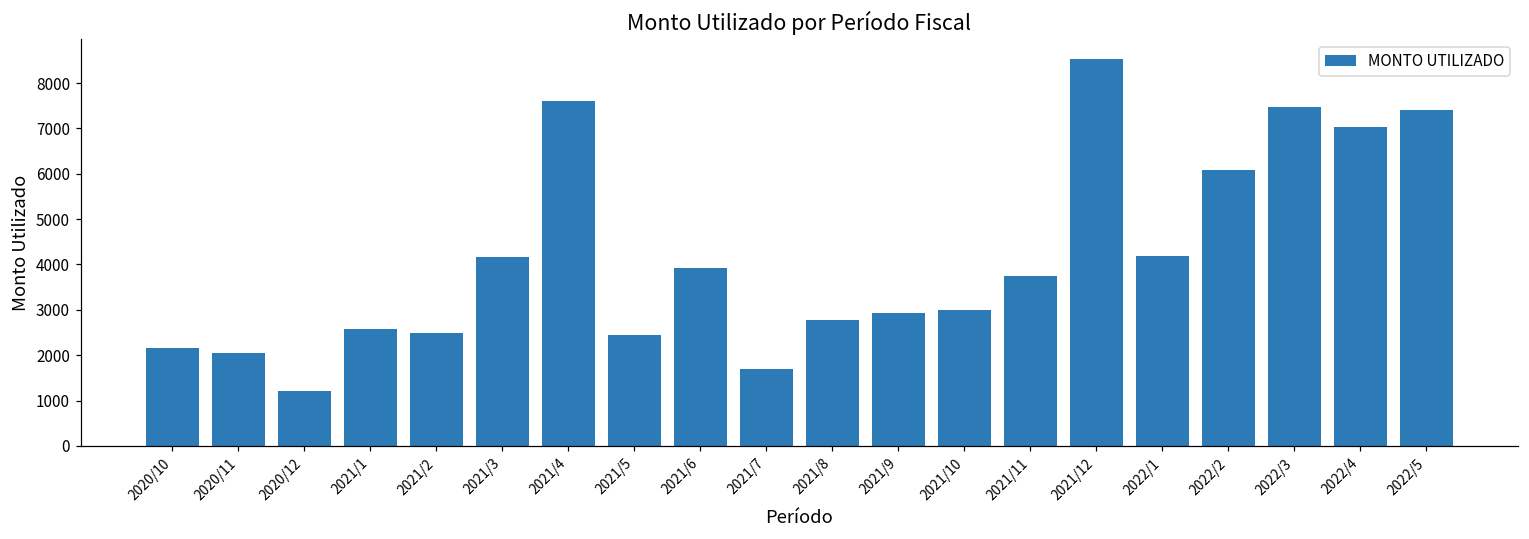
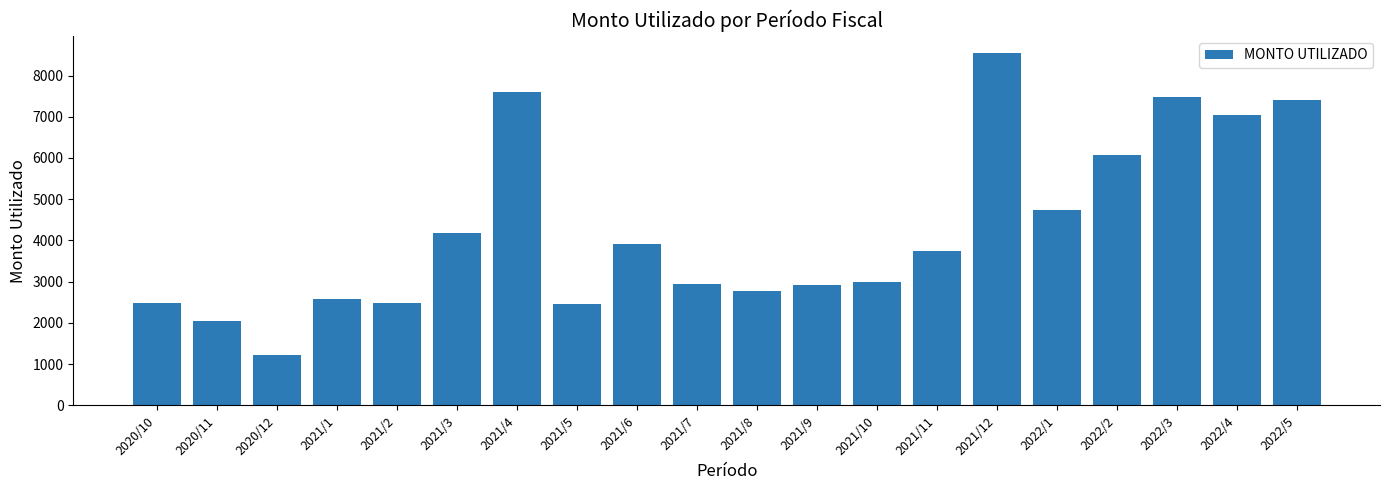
  {
-   "2020/10": 2200,
+   "2020/10": 2500,
    "2020/11": 2000,
    "2020/12": 1200,
    "2021/1": 2600,
    "2021/2": 2500,
    "2021/3": 4200,
    "2021/4": 7600,
    "2021/5": 2500,
    "2021/6": 3900,
-   "2021/7": 1700,
+   "2021/7": 2900,
    "2021/8": 2800,
    "2021/9": 2900,
    "2021/10": 3000,
    "2021/11": 3700,
    "2021/12": 8500,
-   "2022/1": 4200,
+   "2022/1": 4700,
    "2022/2": 6100,
    "2022/3": 7500,
    "2022/4": 7000,
    "2022/5": 7400
  }
